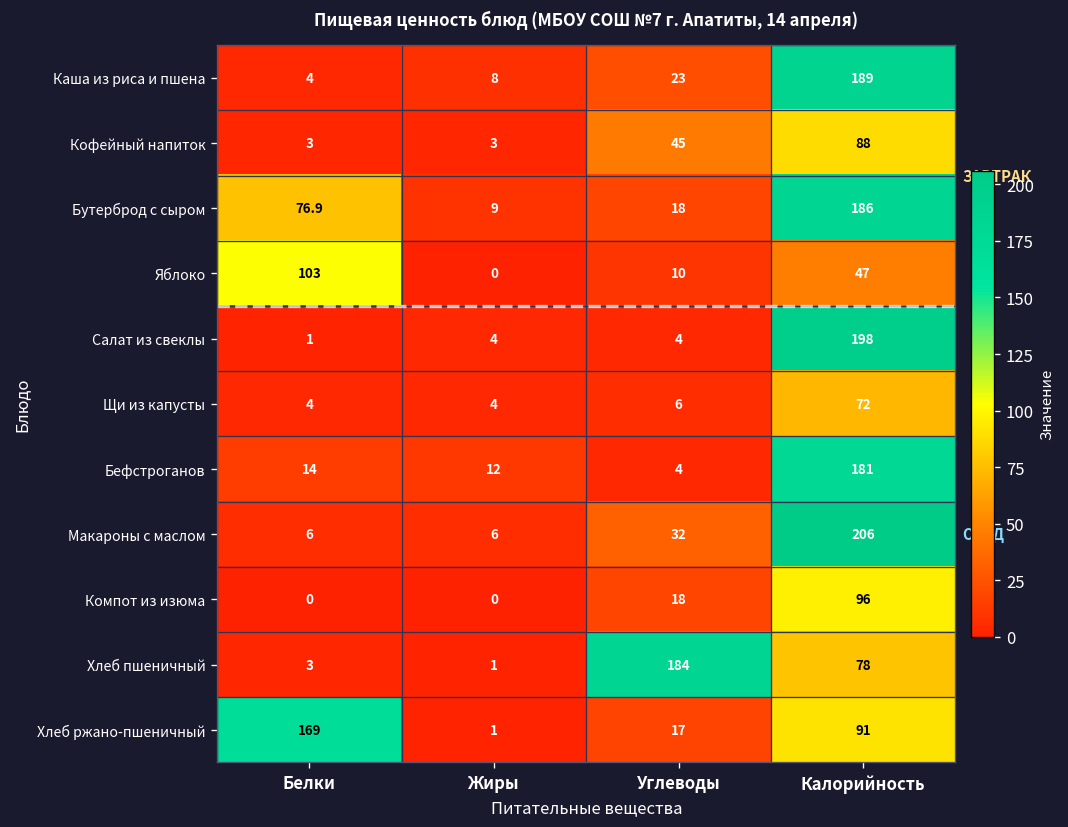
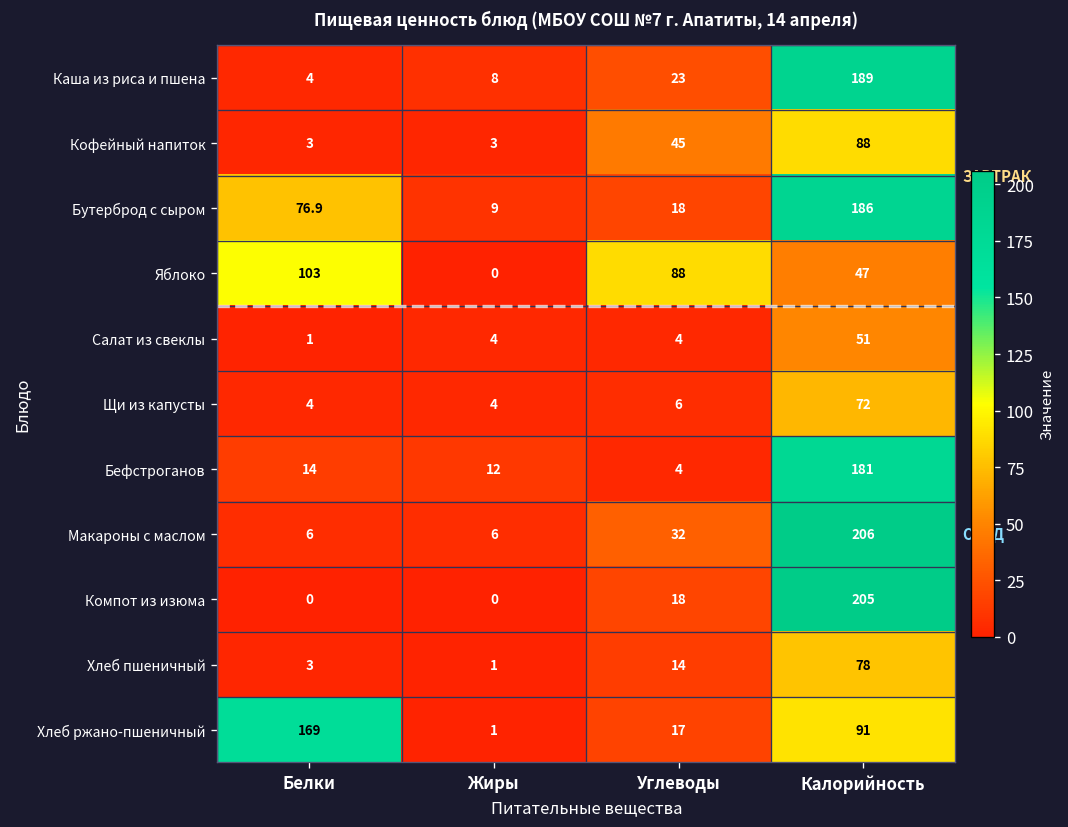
  {
    "Каша из риса и пшена": {
      "Белки": 4,
      "Жиры": 8,
      "Углеводы": 23,
      "Калорийность": 189
    },
    "Кофейный напиток": {
      "Белки": 3,
      "Жиры": 3,
      "Углеводы": 45,
      "Калорийность": 88
    },
    "Бутерброд с сыром": {
      "Белки": 76.9,
      "Жиры": 9,
      "Углеводы": 18,
      "Калорийность": 186
    },
    "Яблоко": {
      "Белки": 103,
      "Жиры": 0,
-     "Углеводы": 10,
+     "Углеводы": 88,
      "Калорийность": 47
    },
    "Салат из свеклы": {
      "Белки": 1,
      "Жиры": 4,
      "Углеводы": 4,
-     "Калорийность": 198
+     "Калорийность": 51
    },
    "Щи из капусты": {
      "Белки": 4,
      "Жиры": 4,
      "Углеводы": 6,
      "Калорийность": 72
    },
    "Бефстроганов": {
      "Белки": 14,
      "Жиры": 12,
      "Углеводы": 4,
      "Калорийность": 181
    },
    "Макароны с маслом": {
      "Белки": 6,
      "Жиры": 6,
      "Углеводы": 32,
      "Калорийность": 206
    },
    "Компот из изюма": {
      "Белки": 0,
      "Жиры": 0,
      "Углеводы": 18,
-     "Калорийность": 96
+     "Калорийность": 205
    },
    "Хлеб пшеничный": {
      "Белки": 3,
      "Жиры": 1,
-     "Углеводы": 184,
+     "Углеводы": 14,
      "Калорийность": 78
    },
    "Хлеб ржано-пшеничный": {
      "Белки": 169,
      "Жиры": 1,
      "Углеводы": 17,
      "Калорийность": 91
    }
  }
